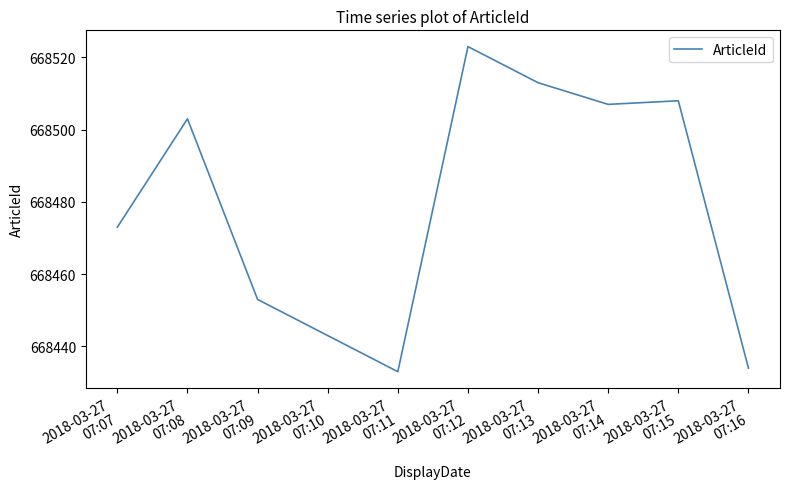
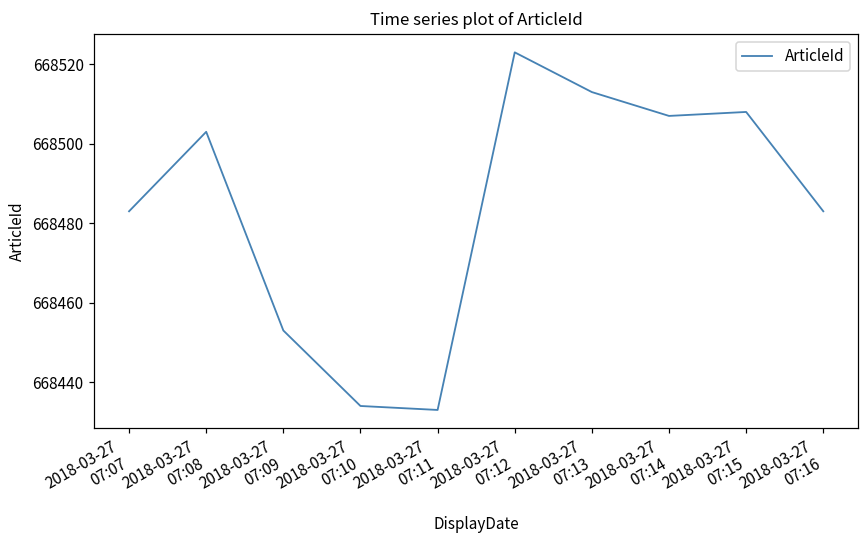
  {
-   "2018-03-27 07:07": 668473,
+   "2018-03-27 07:07": 668483,
    "2018-03-27 07:08": 668503,
    "2018-03-27 07:09": 668453,
-   "2018-03-27 07:10": 668443,
+   "2018-03-27 07:10": 668434,
    "2018-03-27 07:11": 668433,
    "2018-03-27 07:12": 668523,
    "2018-03-27 07:13": 668513,
    "2018-03-27 07:14": 668507,
    "2018-03-27 07:15": 668508,
-   "2018-03-27 07:16": 668434
+   "2018-03-27 07:16": 668483
  }
